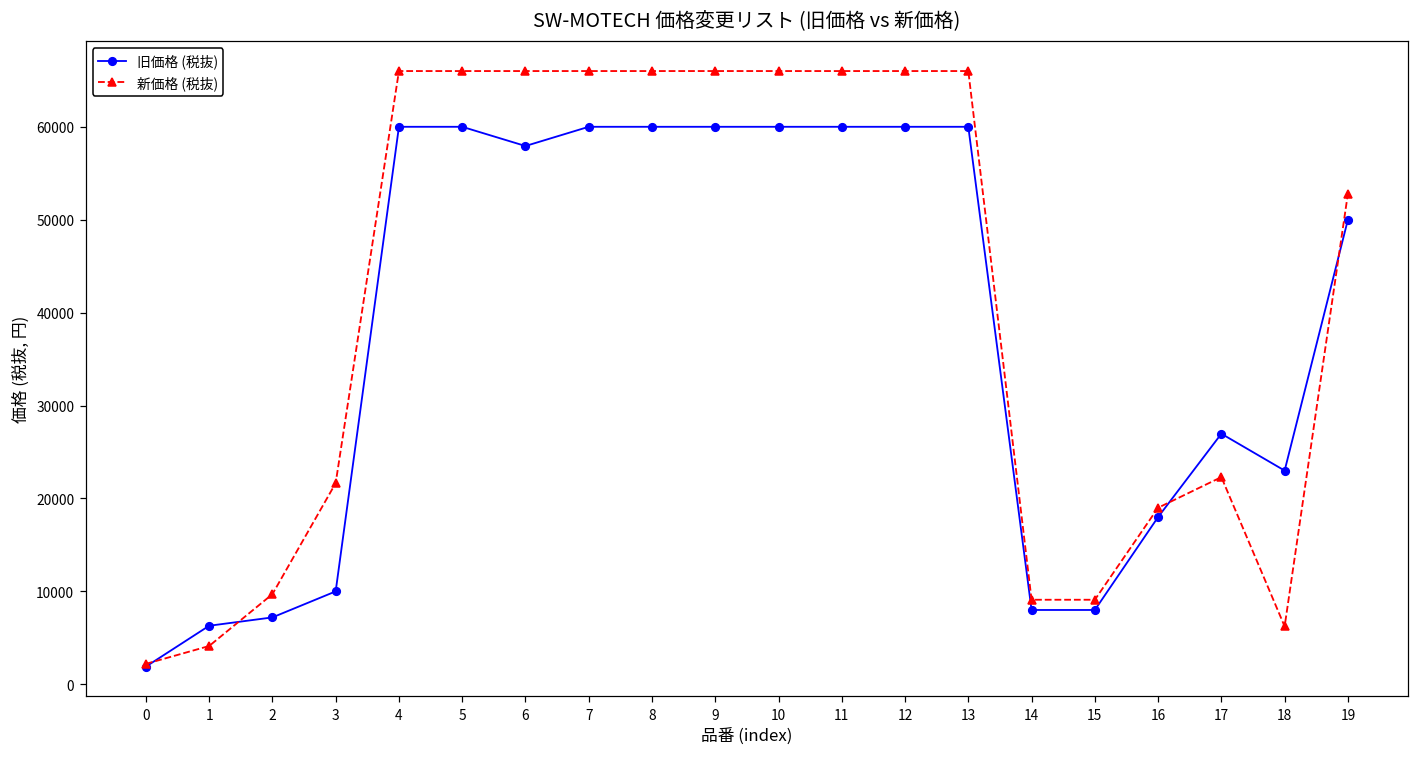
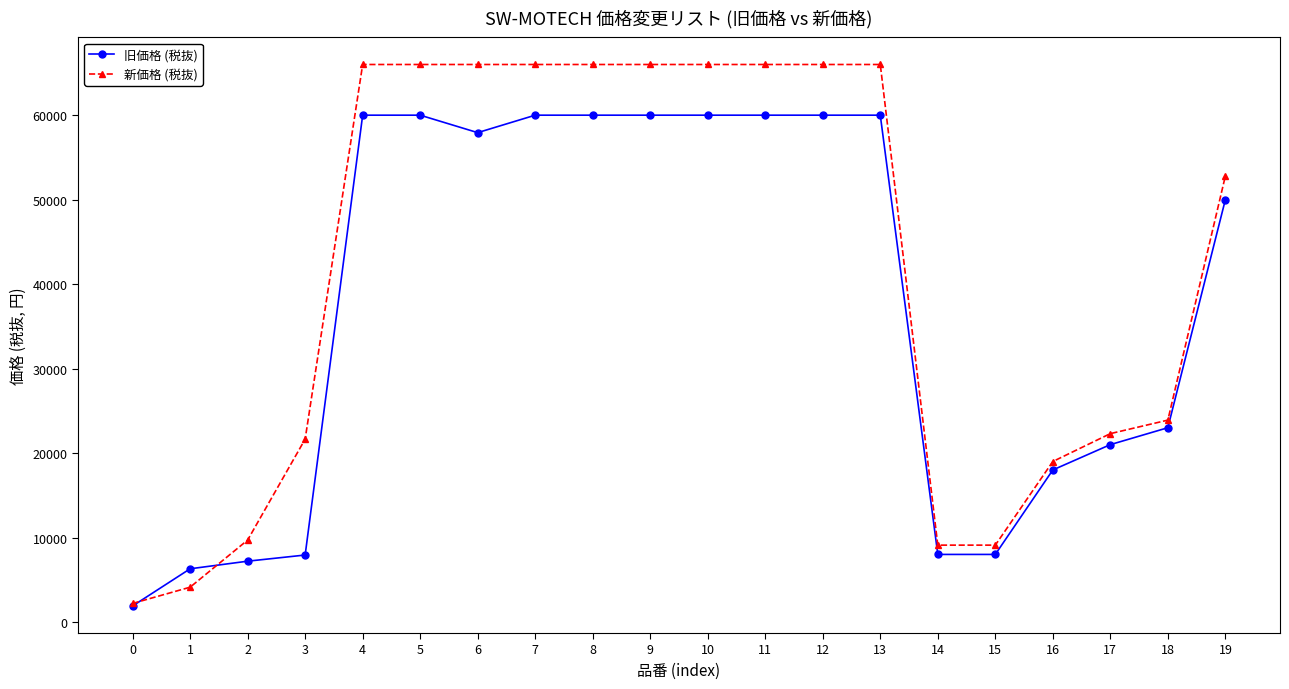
  {
    "旧価格 (税抜)": {
      "0": 2000,
      "1": 6000,
      "2": 7000,
-     "3": 10000,
+     "3": 8000,
      "4": 60000,
      "5": 60000,
      "6": 58000,
      "7": 60000,
      "8": 60000,
      "9": 60000,
      "10": 60000,
      "11": 60000,
      "12": 60000,
      "13": 60000,
      "14": 8000,
      "15": 8000,
      "16": 18000,
-     "17": 27000,
+     "17": 21000,
      "18": 23000,
      "19": 50000
    },
    "新価格 (税抜)": {
      "0": 2000,
      "1": 4000,
      "2": 10000,
      "3": 22000,
      "4": 66000,
      "5": 66000,
      "6": 66000,
      "7": 66000,
      "8": 66000,
      "9": 66000,
      "10": 66000,
      "11": 66000,
      "12": 66000,
      "13": 66000,
      "14": 9000,
      "15": 9000,
      "16": 19000,
      "17": 22000,
-     "18": 6000,
+     "18": 24000,
      "19": 53000
    }
  }
